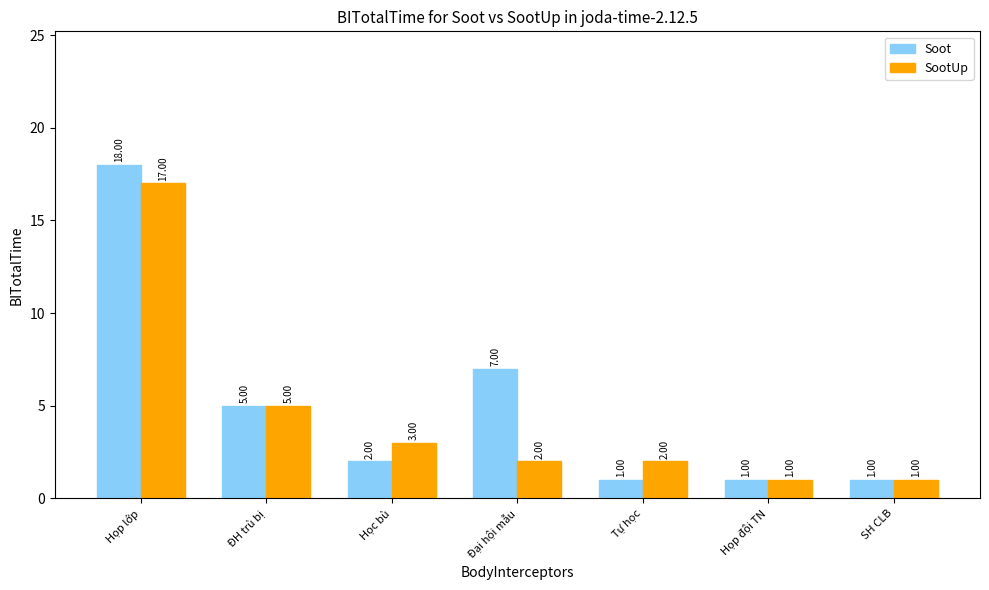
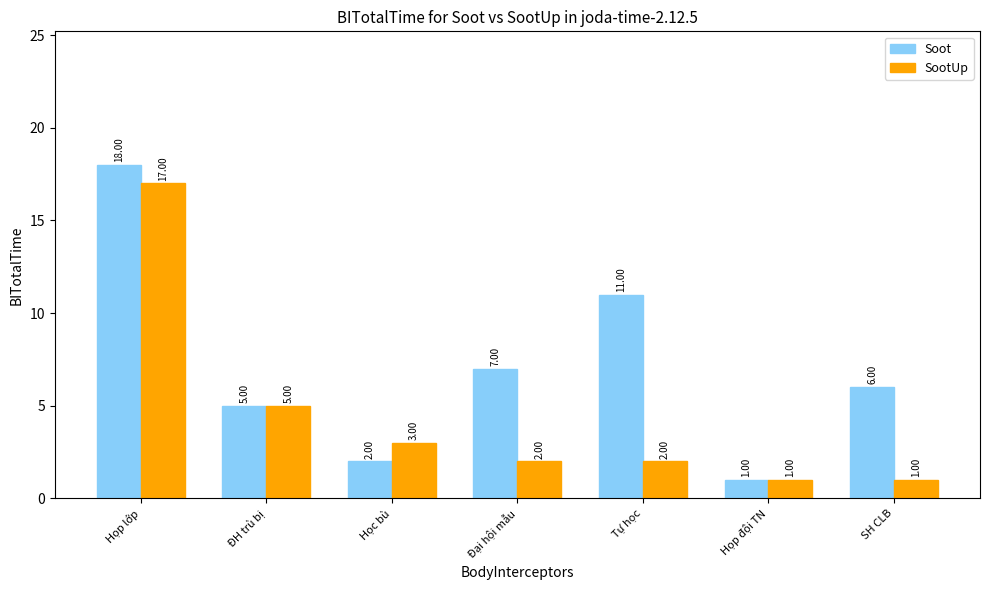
  {
    "Soot": {
      "Họp lớp": 18.00,
      "ĐH trù bị": 5.00,
      "Học bù": 2.00,
      "Đại hội mẫu": 7.00,
-     "Tự học": 1.00,
+     "Tự học": 11.00,
      "Họp đội TN": 1.00,
-     "SH CLB": 1.00
+     "SH CLB": 6.00
    },
    "SootUp": {
      "Họp lớp": 17.00,
      "ĐH trù bị": 5.00,
      "Học bù": 3.00,
      "Đại hội mẫu": 2.00,
      "Tự học": 2.00,
      "Họp đội TN": 1.00,
      "SH CLB": 1.00
    }
  }
